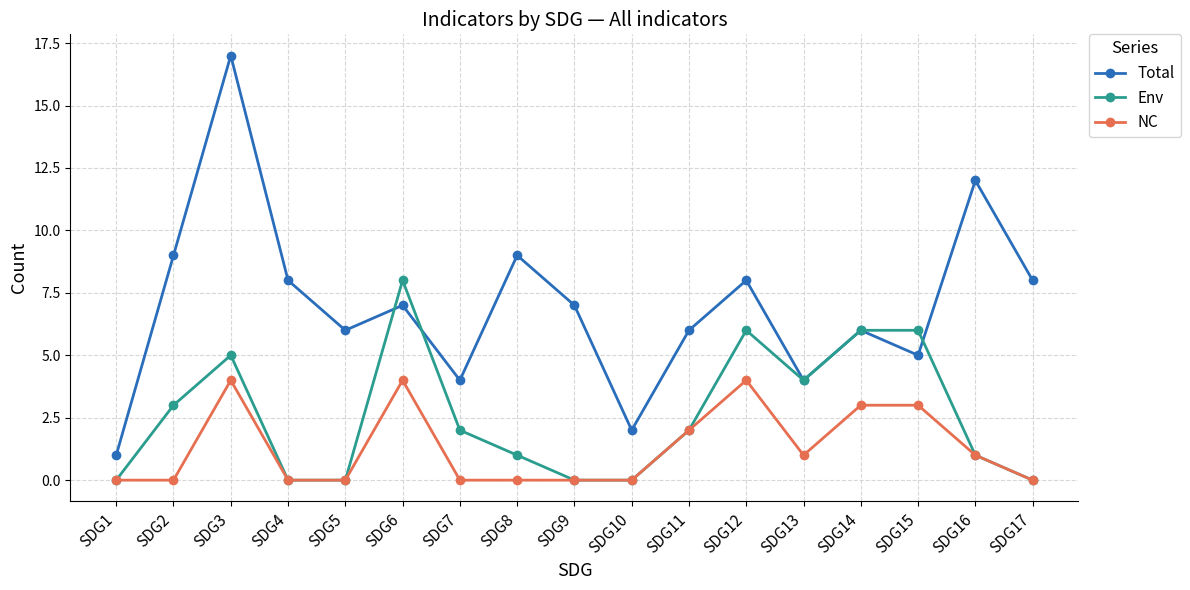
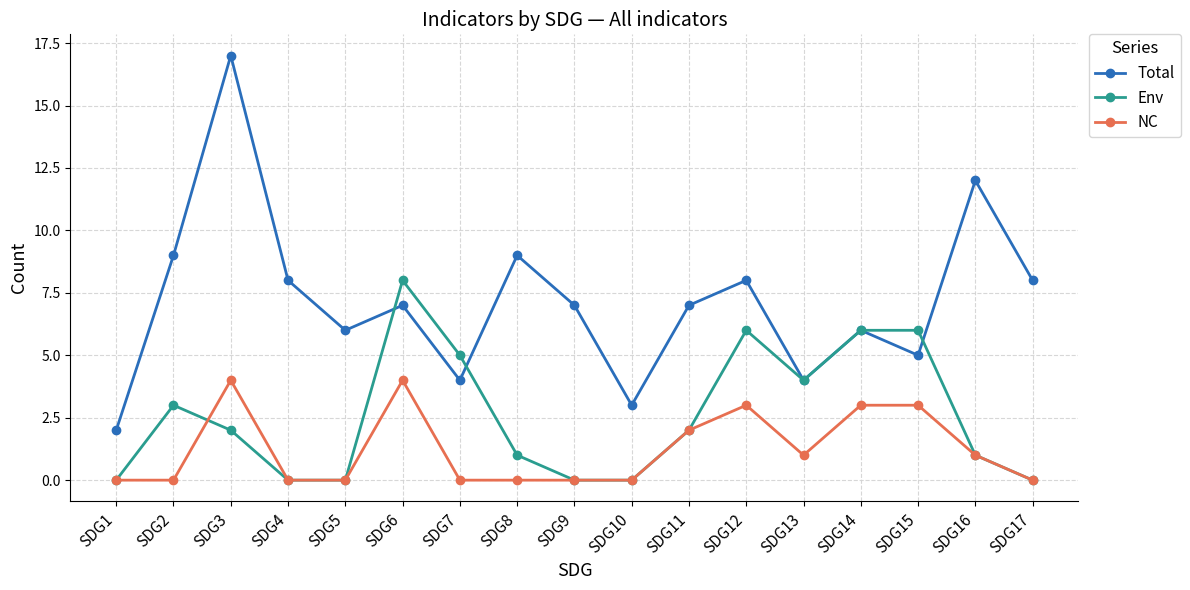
  {
    "Total": {
-     "SDG1": 1,
+     "SDG1": 2,
      "SDG2": 9,
      "SDG3": 17,
      "SDG4": 8,
      "SDG5": 6,
      "SDG6": 7,
      "SDG7": 4,
      "SDG8": 9,
      "SDG9": 7,
-     "SDG10": 2,
-     "SDG11": 6,
+     "SDG10": 3,
+     "SDG11": 7,
      "SDG12": 8,
      "SDG15": 5,
      "SDG16": 12,
      "SDG17": 8
    },
    "Env": {
      "SDG2": 3,
-     "SDG3": 5,
+     "SDG3": 2,
      "SDG6": 8,
-     "SDG7": 2,
+     "SDG7": 5,
      "SDG8": 1,
      "SDG12": 6,
      "SDG15": 6
    },
    "NC": {
      "SDG2": 0,
      "SDG3": 4,
      "SDG6": 4,
      "SDG7": 0,
      "SDG8": 0,
-     "SDG12": 4,
+     "SDG12": 3,
      "SDG13": 1,
      "SDG14": 3,
      "SDG15": 3
    }
  }
